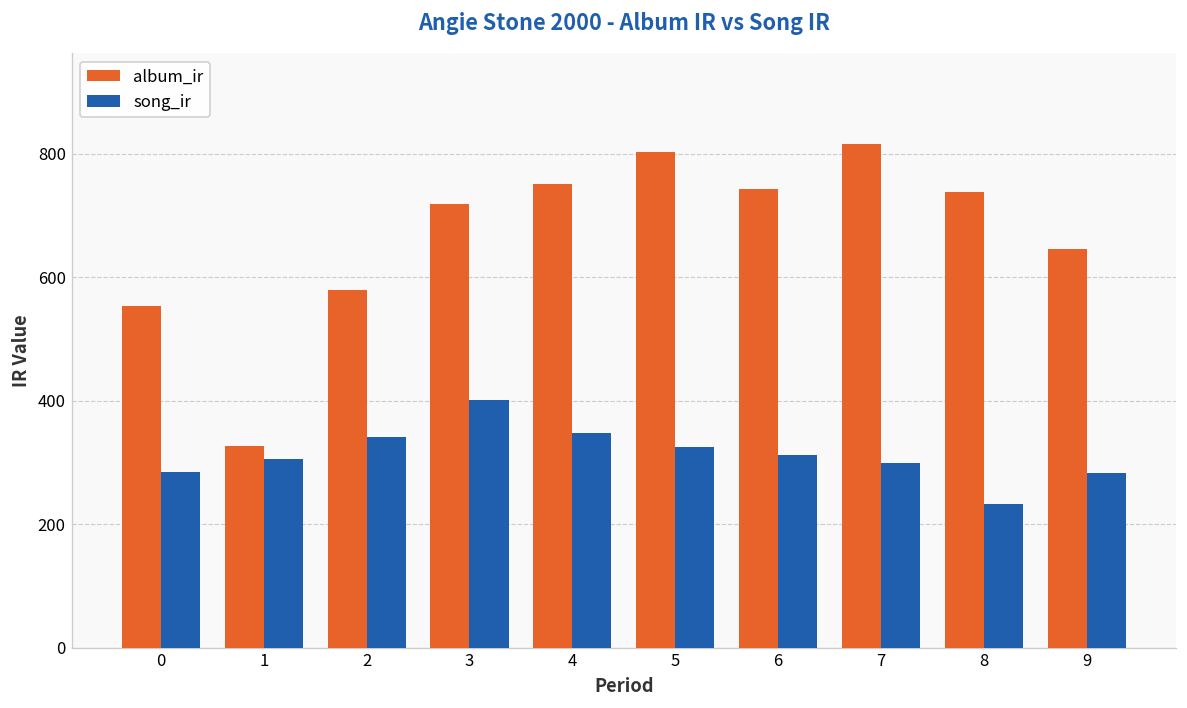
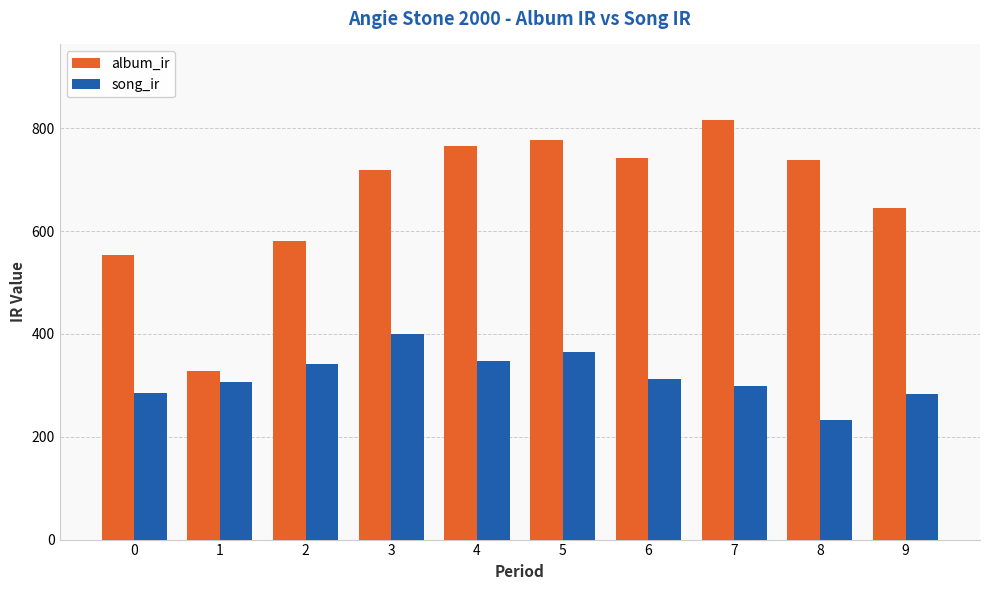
  {
    "album_ir": {
      "0": 550,
      "1": 330,
      "2": 580,
      "3": 720,
-     "4": 750,
-     "5": 800,
+     "4": 770,
+     "5": 780,
      "6": 740,
      "7": 820,
      "8": 740,
      "9": 650
    },
    "song_ir": {
      "0": 290,
      "1": 310,
      "2": 340,
      "3": 400,
      "4": 350,
-     "5": 330,
+     "5": 370,
      "6": 310,
      "7": 300,
      "8": 230,
      "9": 280
    }
  }
